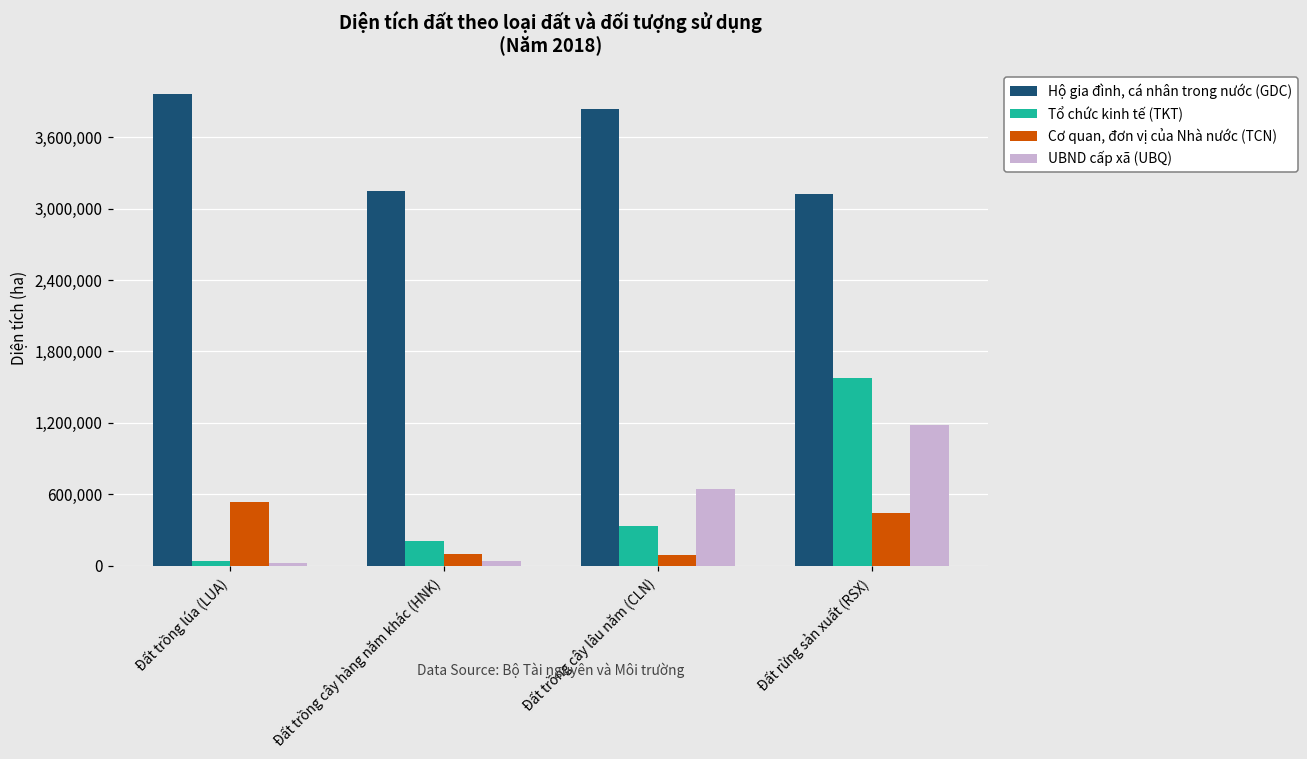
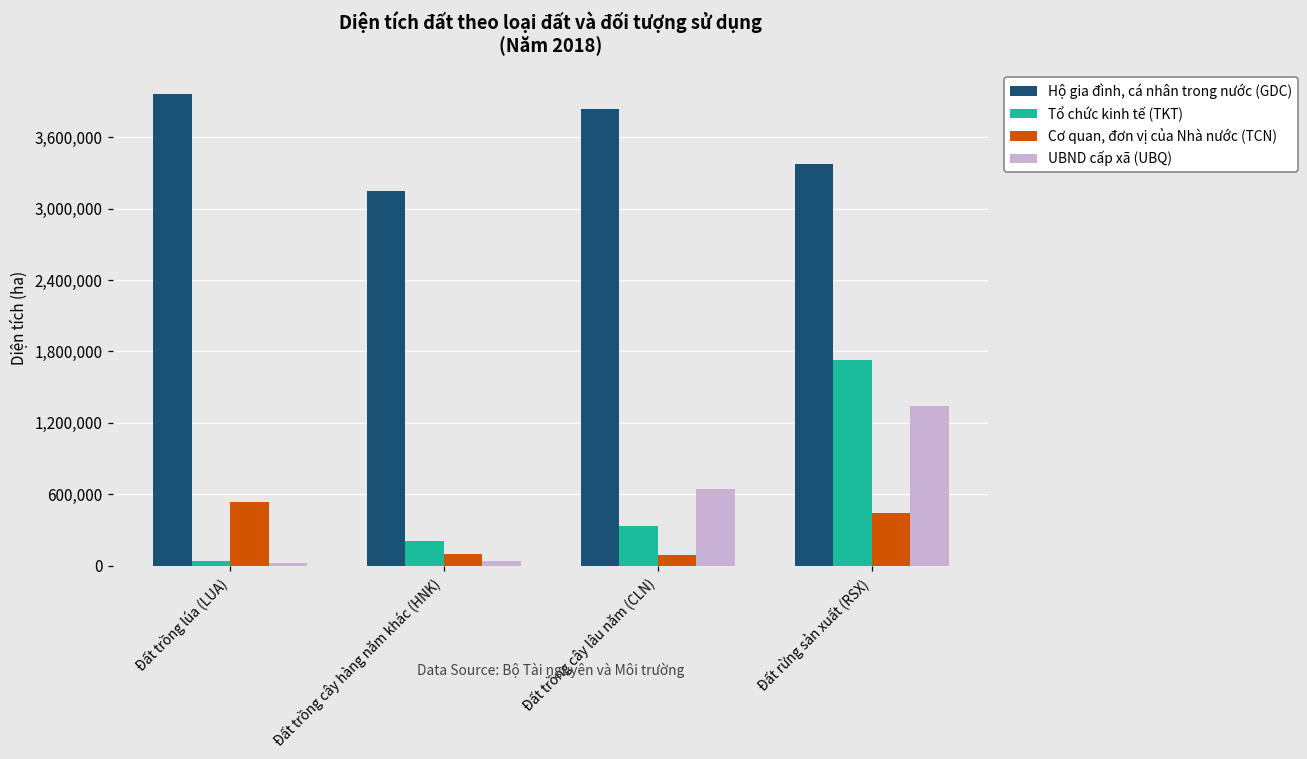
  {
    "Hộ gia đình, cá nhân trong nước (GDC)": {
      "Đất trồng lúa (LUA)": "3,960,000",
      "Đất trồng cây hàng năm khác (HNK)": "3,150,000",
      "Đất trồng cây lâu năm (CLN)": "3,840,000",
-     "Đất rừng sản xuất (RSX)": "3,130,000"
+     "Đất rừng sản xuất (RSX)": "3,380,000"
    },
    "Tổ chức kinh tế (TKT)": {
      "Đất trồng lúa (LUA)": "40,000",
      "Đất trồng cây hàng năm khác (HNK)": "210,000",
      "Đất trồng cây lâu năm (CLN)": "330,000",
-     "Đất rừng sản xuất (RSX)": "1,580,000"
+     "Đất rừng sản xuất (RSX)": "1,730,000"
    },
    "Cơ quan, đơn vị của Nhà nước (TCN)": {
      "Đất trồng lúa (LUA)": "540,000",
      "Đất trồng cây hàng năm khác (HNK)": "100,000",
      "Đất trồng cây lâu năm (CLN)": "90,000",
      "Đất rừng sản xuất (RSX)": "440,000"
    },
    "UBND cấp xã (UBQ)": {
      "Đất trồng cây hàng năm khác (HNK)": "40,000",
      "Đất trồng cây lâu năm (CLN)": "640,000",
-     "Đất rừng sản xuất (RSX)": "1,190,000"
+     "Đất rừng sản xuất (RSX)": "1,340,000"
    }
  }
